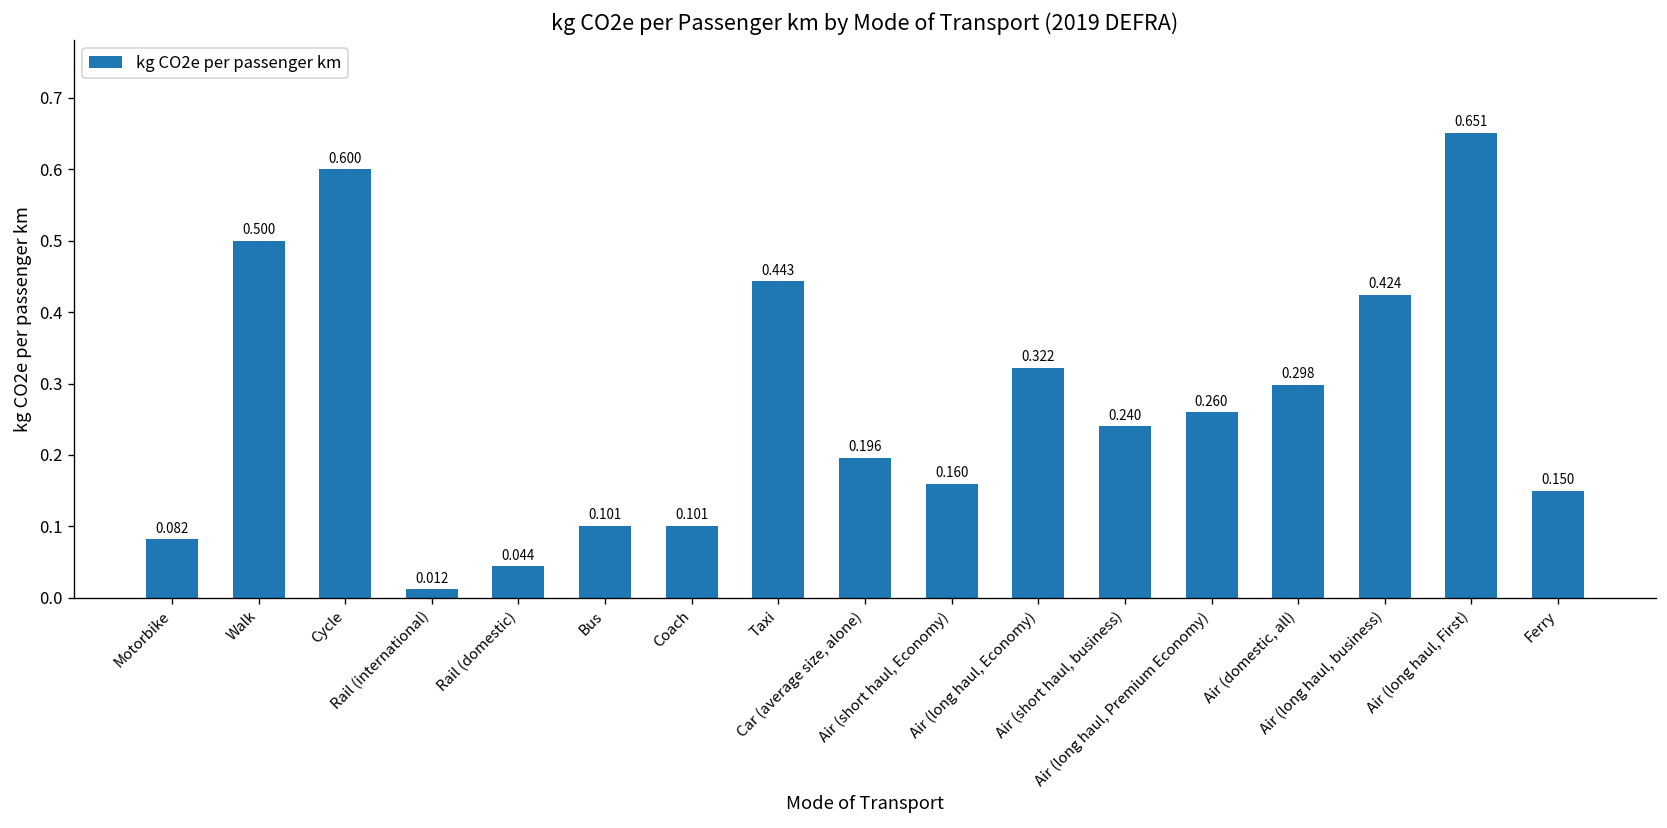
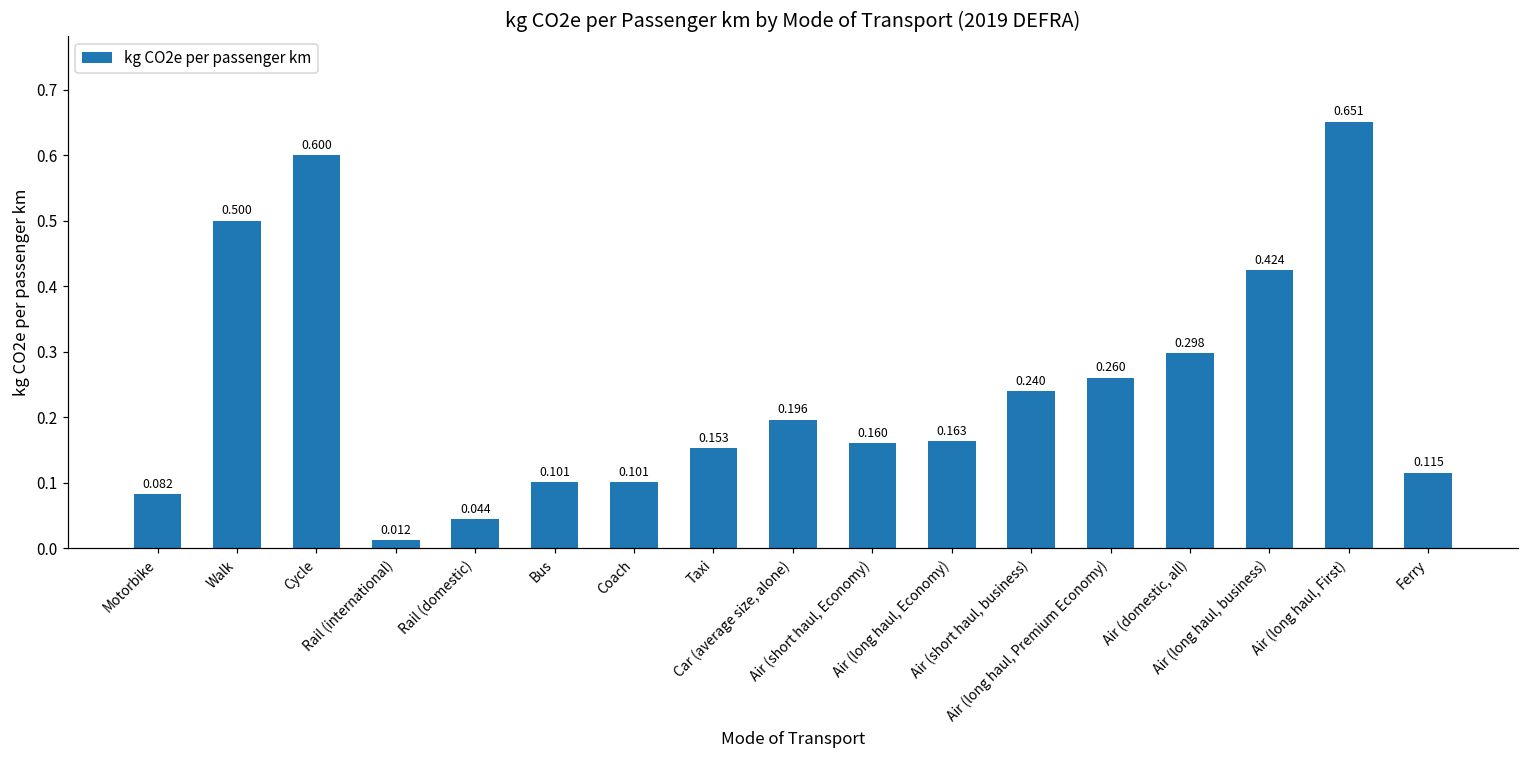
  {
    "Motorbike": 0.082,
    "Walk": 0.500,
    "Cycle": 0.600,
    "Rail (international)": 0.012,
    "Rail (domestic)": 0.044,
    "Bus": 0.101,
    "Coach": 0.101,
-   "Taxi": 0.443,
+   "Taxi": 0.153,
    "Car (average size, alone)": 0.196,
    "Air (short haul, Economy)": 0.160,
-   "Air (long haul, Economy)": 0.322,
+   "Air (long haul, Economy)": 0.163,
    "Air (short haul, business)": 0.240,
    "Air (long haul, Premium Economy)": 0.260,
    "Air (domestic, all)": 0.298,
    "Air (long haul, business)": 0.424,
    "Air (long haul, First)": 0.651,
-   "Ferry": 0.150
+   "Ferry": 0.115
  }
